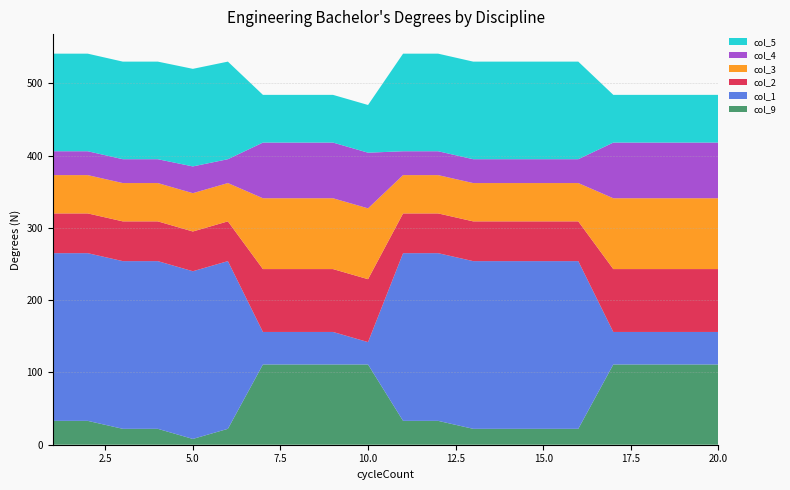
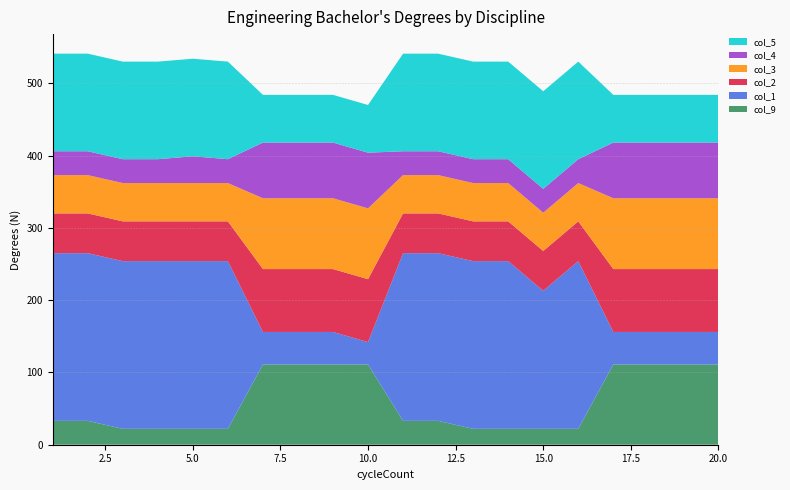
  {
    "col_9": {
-     "5.0": 10,
+     "5.0": 20,
      "10.0": 110,
      "15.0": 20,
      "20.0": 110
    },
    "col_1": {
      "5.0": 230,
      "10.0": 30,
-     "15.0": 230,
+     "15.0": 190,
      "20.0": 50
    },
    "col_2": {
      "5.0": 60,
      "10.0": 90,
      "15.0": 60,
      "20.0": 90
    },
    "col_3": {
      "5.0": 50,
      "10.0": 100,
      "15.0": 50,
      "20.0": 100
    },
    "col_4": {
      "5.0": 40,
      "10.0": 80,
      "15.0": 30,
      "20.0": 80
    },
    "col_5": {
      "5.0": 140,
      "10.0": 70,
      "15.0": 140,
      "20.0": 70
    }
  }
